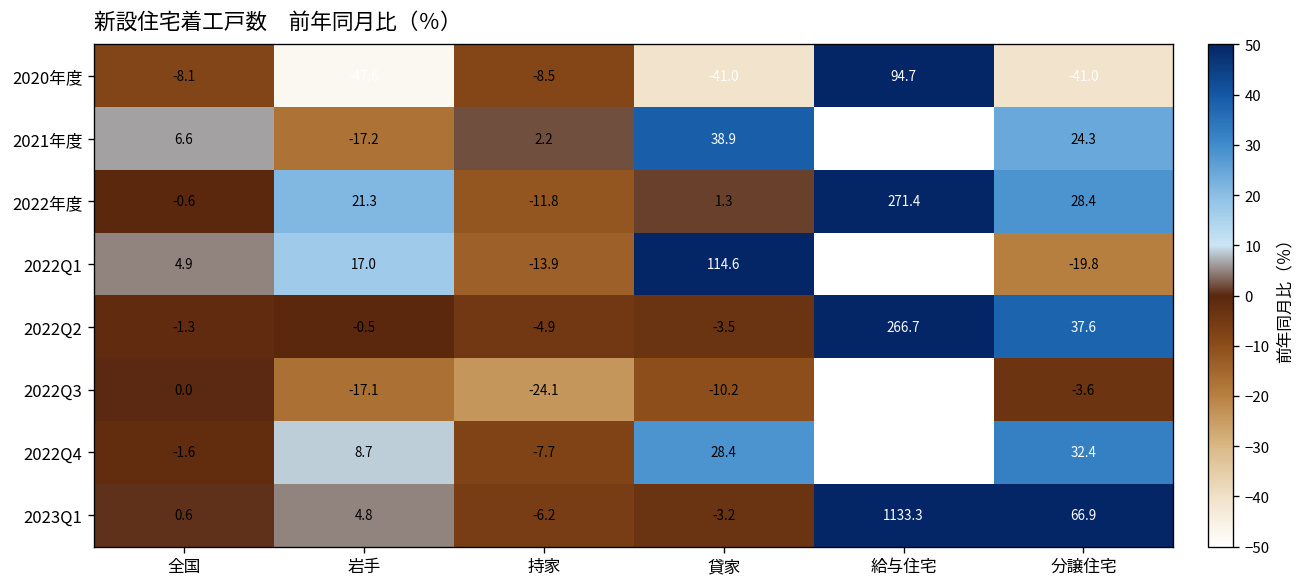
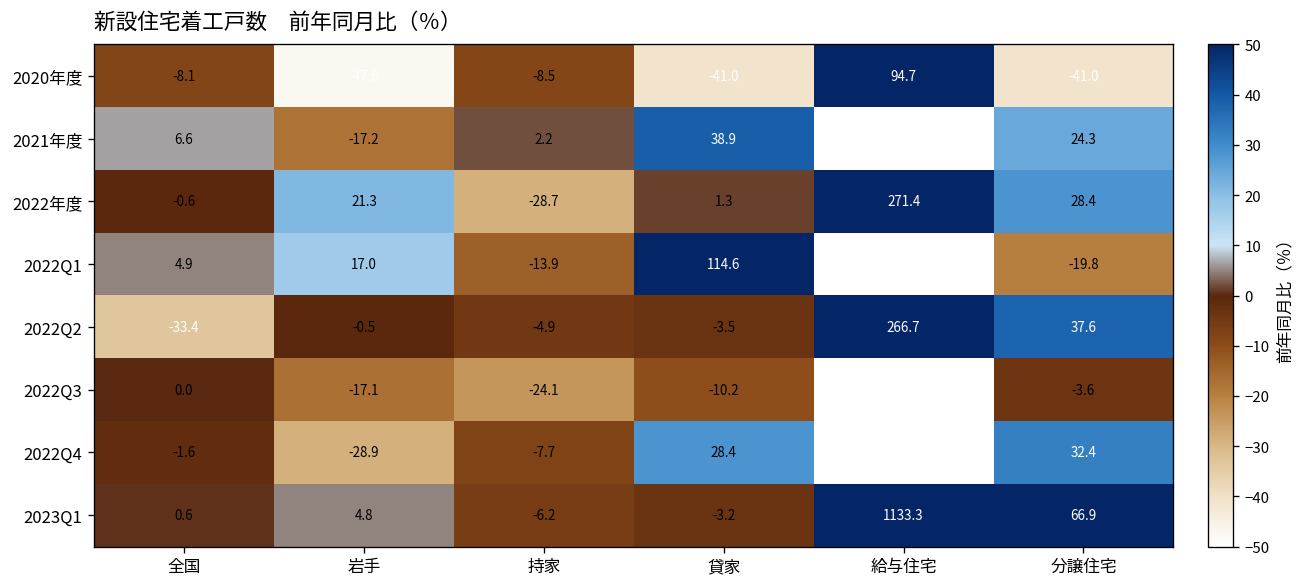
  {
    "2020年度": {
      "全国": -8.1,
      "持家": -8.5,
      "貸家": -41.0,
      "給与住宅": 94.7,
      "分譲住宅": -41.0
    },
    "2021年度": {
      "全国": 6.6,
      "岩手": -17.2,
      "持家": 2.2,
      "貸家": 38.9,
      "分譲住宅": 24.3
    },
    "2022年度": {
      "全国": -0.6,
      "岩手": 21.3,
-     "持家": -11.8,
+     "持家": -28.7,
      "貸家": 1.3,
      "給与住宅": 271.4,
      "分譲住宅": 28.4
    },
    "2022Q1": {
      "全国": 4.9,
      "岩手": 17.0,
      "持家": -13.9,
      "貸家": 114.6,
      "分譲住宅": -19.8
    },
    "2022Q2": {
-     "全国": -1.3,
+     "全国": -33.4,
      "岩手": -0.5,
      "持家": -4.9,
      "貸家": -3.5,
      "給与住宅": 266.7,
      "分譲住宅": 37.6
    },
    "2022Q3": {
      "全国": 0.0,
      "岩手": -17.1,
      "持家": -24.1,
      "貸家": -10.2,
      "分譲住宅": -3.6
    },
    "2022Q4": {
      "全国": -1.6,
-     "岩手": 8.7,
+     "岩手": -28.9,
      "持家": -7.7,
      "貸家": 28.4,
      "分譲住宅": 32.4
    },
    "2023Q1": {
      "全国": 0.6,
      "岩手": 4.8,
      "持家": -6.2,
      "貸家": -3.2,
      "給与住宅": 1133.3,
      "分譲住宅": 66.9
    }
  }
